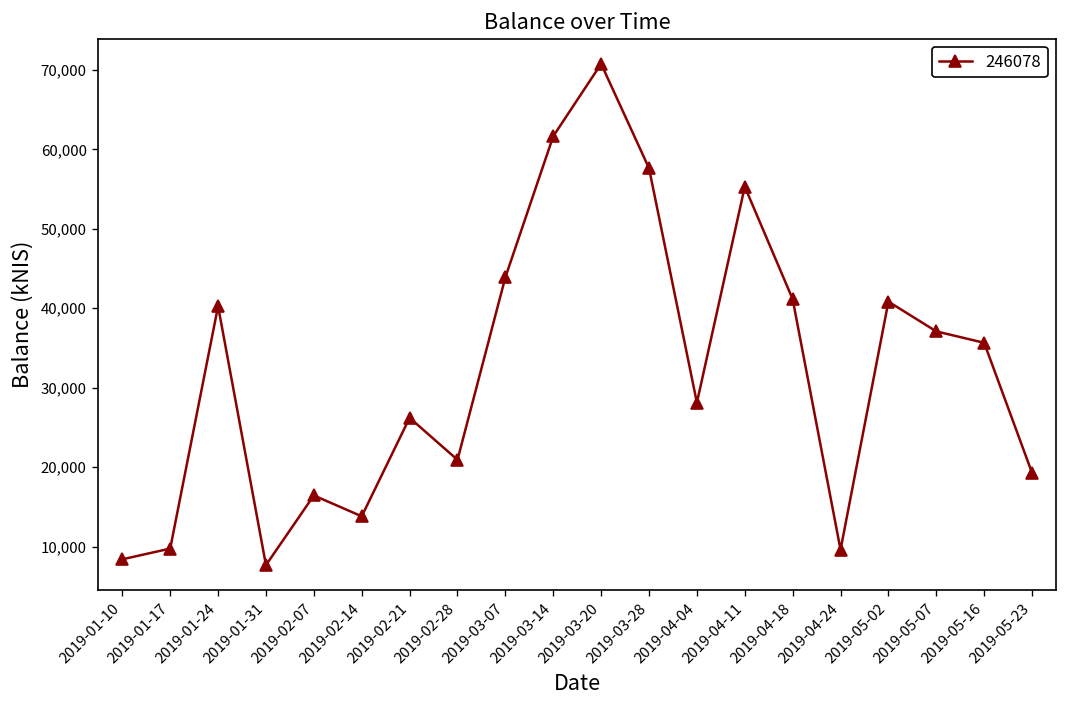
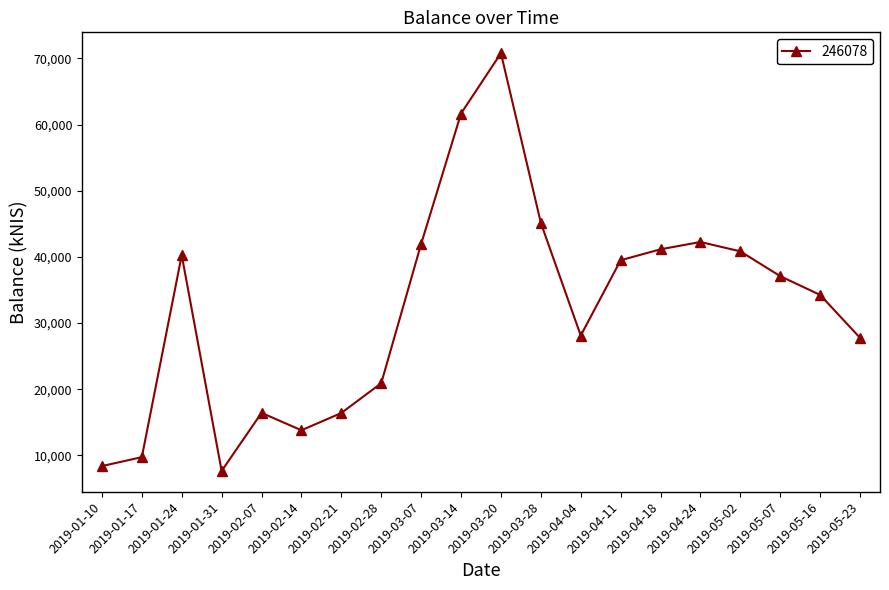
  {
    "2019-01-10": "8,000",
    "2019-01-17": "10,000",
    "2019-01-24": "40,000",
    "2019-01-31": "8,000",
    "2019-02-07": "16,000",
    "2019-02-14": "14,000",
-   "2019-02-21": "26,000",
+   "2019-02-21": "16,000",
    "2019-02-28": "21,000",
-   "2019-03-07": "44,000",
+   "2019-03-07": "42,000",
    "2019-03-14": "62,000",
    "2019-03-20": "71,000",
-   "2019-03-28": "58,000",
+   "2019-03-28": "45,000",
    "2019-04-04": "28,000",
-   "2019-04-11": "55,000",
+   "2019-04-11": "39,000",
    "2019-04-18": "41,000",
-   "2019-04-24": "10,000",
+   "2019-04-24": "42,000",
    "2019-05-02": "41,000",
    "2019-05-07": "37,000",
-   "2019-05-16": "36,000",
-   "2019-05-23": "19,000"
+   "2019-05-16": "34,000",
+   "2019-05-23": "28,000"
  }
